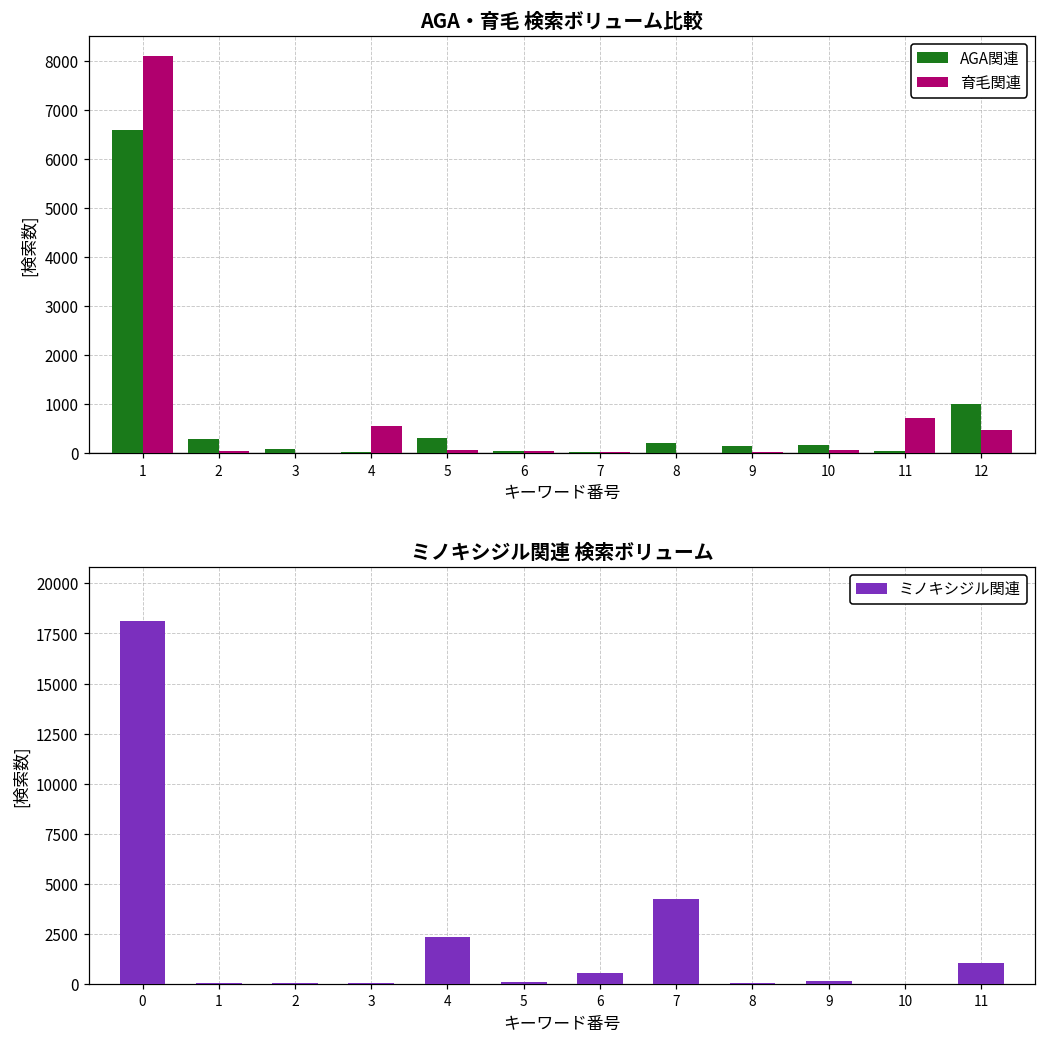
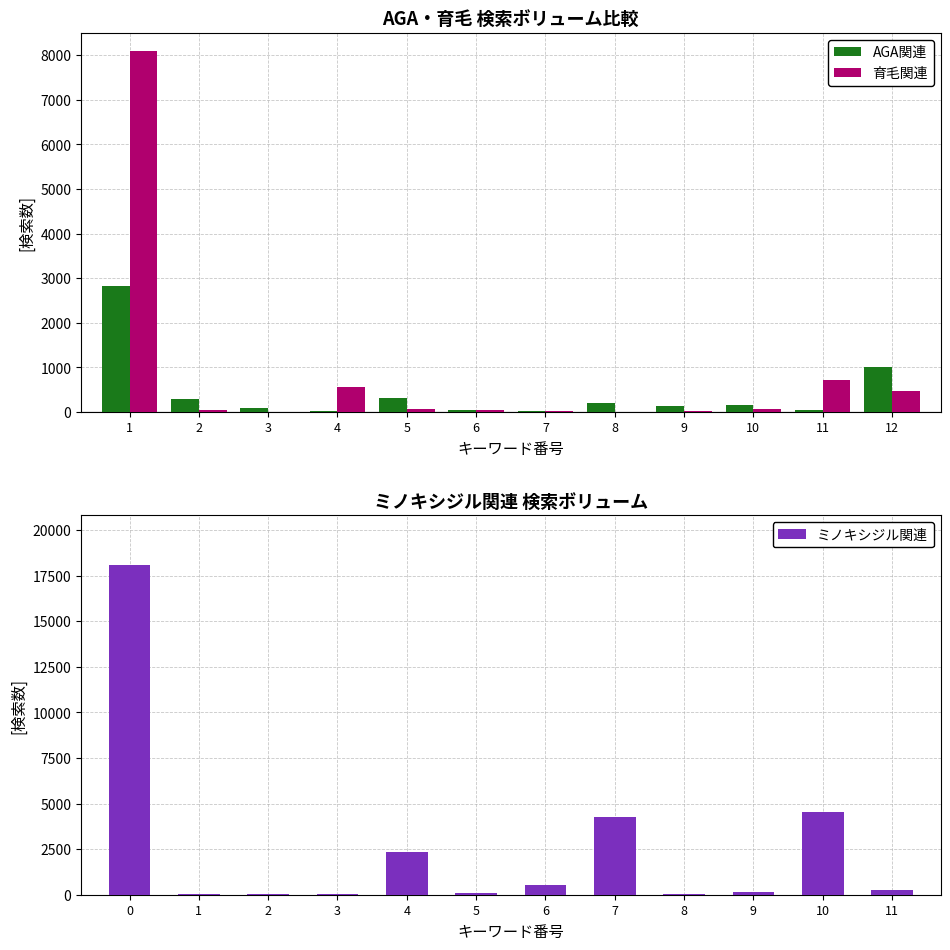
  {
    "AGA・育毛 検索ボリューム比較": {
      "AGA関連": {
-       "1": 6600,
+       "1": 2800,
        "2": 300,
        "3": 100,
        "5": 300,
        "8": 200,
        "9": 100,
        "10": 200,
        "12": 1000
      },
      "育毛関連": {
        "1": 8100,
        "4": 600,
        "5": 100,
        "10": 100,
        "11": 700,
        "12": 500
      }
    },
    "ミノキシジル関連 検索ボリューム": {
      "0": 18100,
      "4": 2400,
      "6": 500,
      "7": 4200,
      "9": 200,
-     "10": 0,
-     "11": 1100
+     "10": 4500,
+     "11": 300
    }
  }
